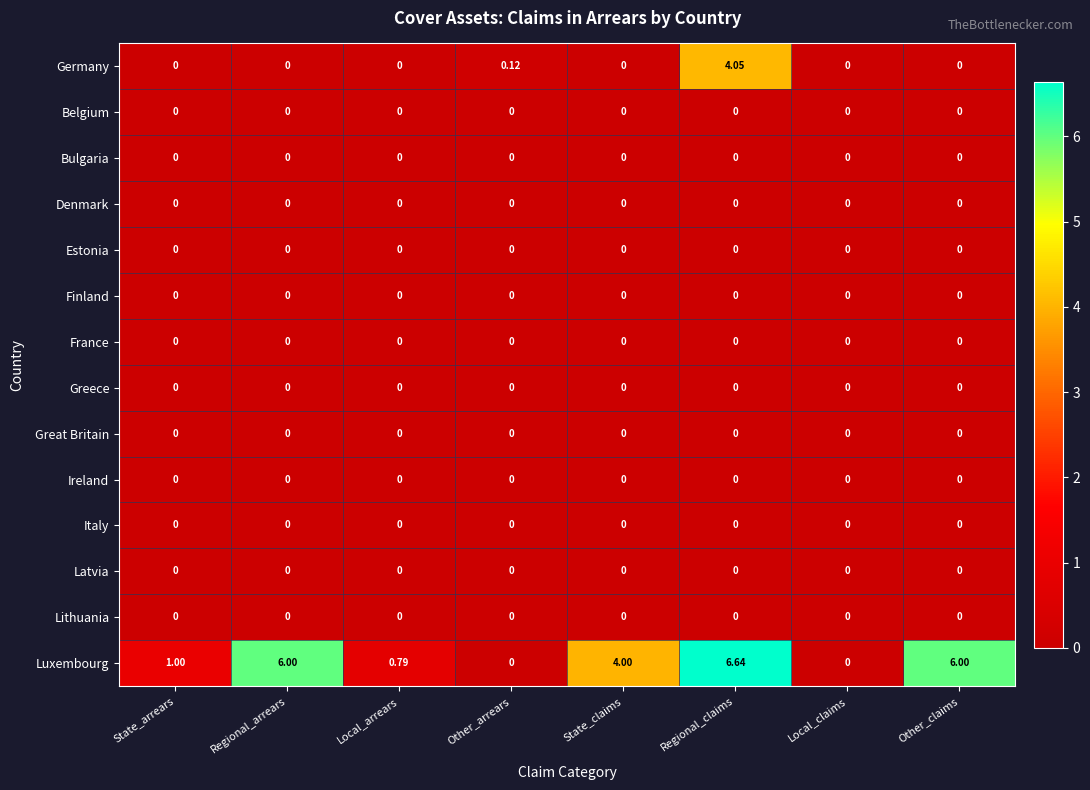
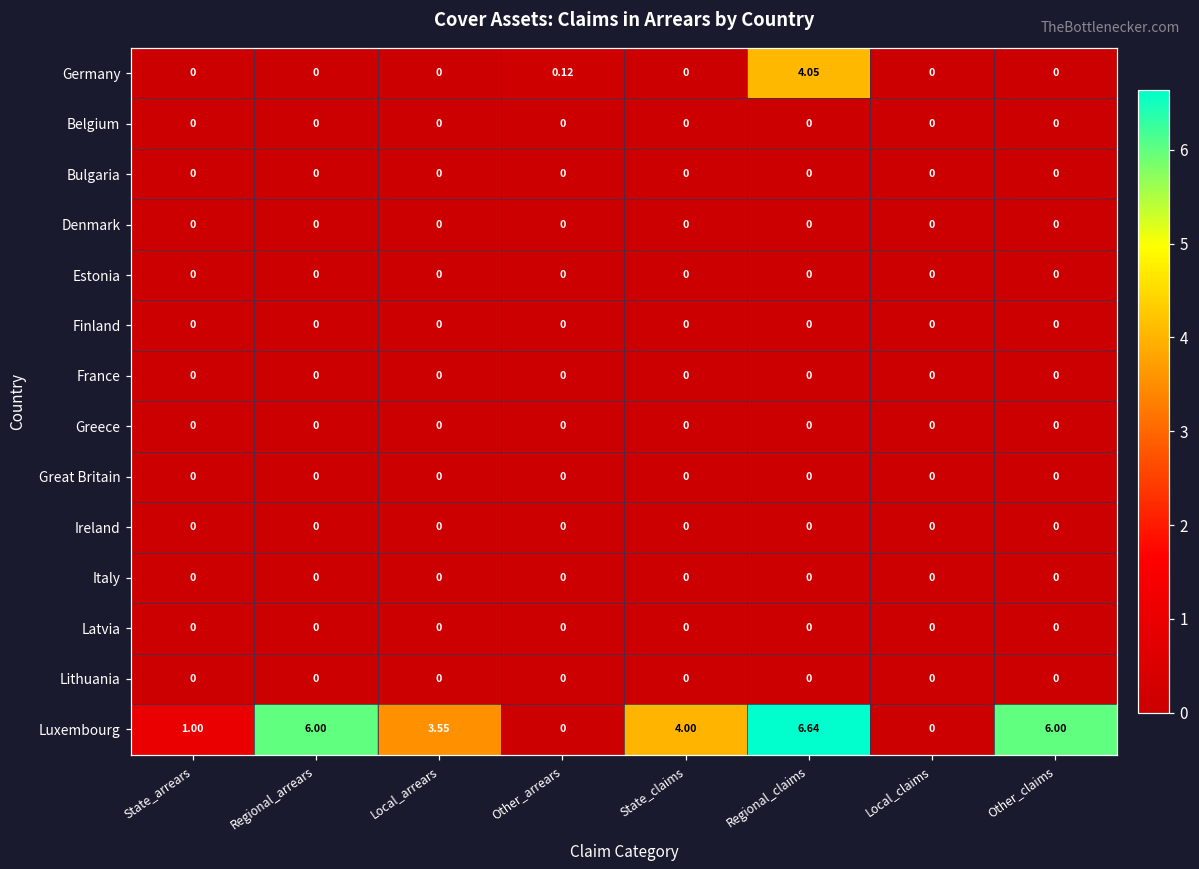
  {
    "Germany": {
      "State_arrears": 0,
      "Regional_arrears": 0,
      "Local_arrears": 0,
      "Other_arrears": 0.12,
      "State_claims": 0,
      "Regional_claims": 4.05,
      "Local_claims": 0,
      "Other_claims": 0
    },
    "Belgium": {
      "State_arrears": 0,
      "Regional_arrears": 0,
      "Local_arrears": 0,
      "Other_arrears": 0,
      "State_claims": 0,
      "Regional_claims": 0,
      "Local_claims": 0,
      "Other_claims": 0
    },
    "Bulgaria": {
      "State_arrears": 0,
      "Regional_arrears": 0,
      "Local_arrears": 0,
      "Other_arrears": 0,
      "State_claims": 0,
      "Regional_claims": 0,
      "Local_claims": 0,
      "Other_claims": 0
    },
    "Denmark": {
      "State_arrears": 0,
      "Regional_arrears": 0,
      "Local_arrears": 0,
      "Other_arrears": 0,
      "State_claims": 0,
      "Regional_claims": 0,
      "Local_claims": 0,
      "Other_claims": 0
    },
    "Estonia": {
      "State_arrears": 0,
      "Regional_arrears": 0,
      "Local_arrears": 0,
      "Other_arrears": 0,
      "State_claims": 0,
      "Regional_claims": 0,
      "Local_claims": 0,
      "Other_claims": 0
    },
    "Finland": {
      "State_arrears": 0,
      "Regional_arrears": 0,
      "Local_arrears": 0,
      "Other_arrears": 0,
      "State_claims": 0,
      "Regional_claims": 0,
      "Local_claims": 0,
      "Other_claims": 0
    },
    "France": {
      "State_arrears": 0,
      "Regional_arrears": 0,
      "Local_arrears": 0,
      "Other_arrears": 0,
      "State_claims": 0,
      "Regional_claims": 0,
      "Local_claims": 0,
      "Other_claims": 0
    },
    "Greece": {
      "State_arrears": 0,
      "Regional_arrears": 0,
      "Local_arrears": 0,
      "Other_arrears": 0,
      "State_claims": 0,
      "Regional_claims": 0,
      "Local_claims": 0,
      "Other_claims": 0
    },
    "Great Britain": {
      "State_arrears": 0,
      "Regional_arrears": 0,
      "Local_arrears": 0,
      "Other_arrears": 0,
      "State_claims": 0,
      "Regional_claims": 0,
      "Local_claims": 0,
      "Other_claims": 0
    },
    "Ireland": {
      "State_arrears": 0,
      "Regional_arrears": 0,
      "Local_arrears": 0,
      "Other_arrears": 0,
      "State_claims": 0,
      "Regional_claims": 0,
      "Local_claims": 0,
      "Other_claims": 0
    },
    "Italy": {
      "State_arrears": 0,
      "Regional_arrears": 0,
      "Local_arrears": 0,
      "Other_arrears": 0,
      "State_claims": 0,
      "Regional_claims": 0,
      "Local_claims": 0,
      "Other_claims": 0
    },
    "Latvia": {
      "State_arrears": 0,
      "Regional_arrears": 0,
      "Local_arrears": 0,
      "Other_arrears": 0,
      "State_claims": 0,
      "Regional_claims": 0,
      "Local_claims": 0,
      "Other_claims": 0
    },
    "Lithuania": {
      "State_arrears": 0,
      "Regional_arrears": 0,
      "Local_arrears": 0,
      "Other_arrears": 0,
      "State_claims": 0,
      "Regional_claims": 0,
      "Local_claims": 0,
      "Other_claims": 0
    },
    "Luxembourg": {
      "State_arrears": 1.00,
      "Regional_arrears": 6.00,
-     "Local_arrears": 0.79,
+     "Local_arrears": 3.55,
      "Other_arrears": 0,
      "State_claims": 4.00,
      "Regional_claims": 6.64,
      "Local_claims": 0,
      "Other_claims": 6.00
    }
  }
